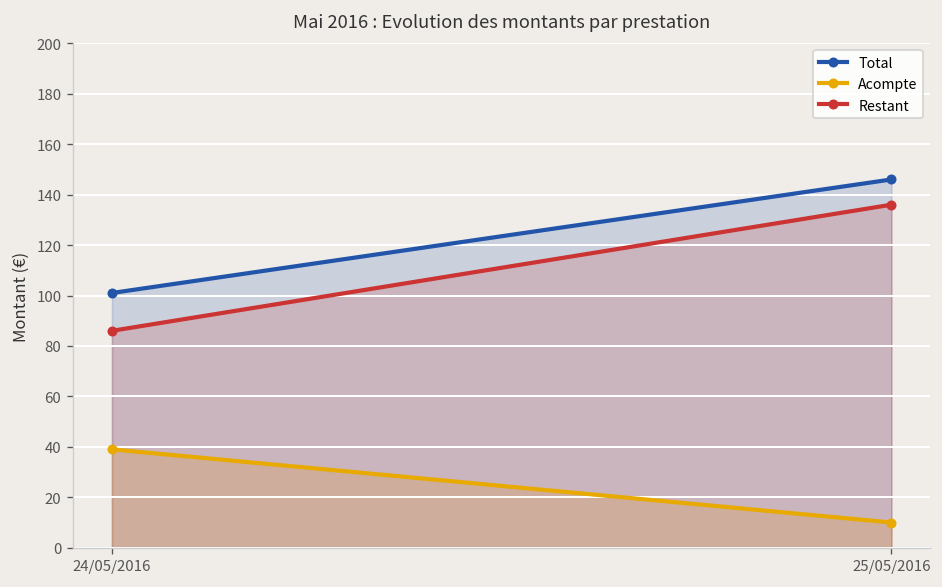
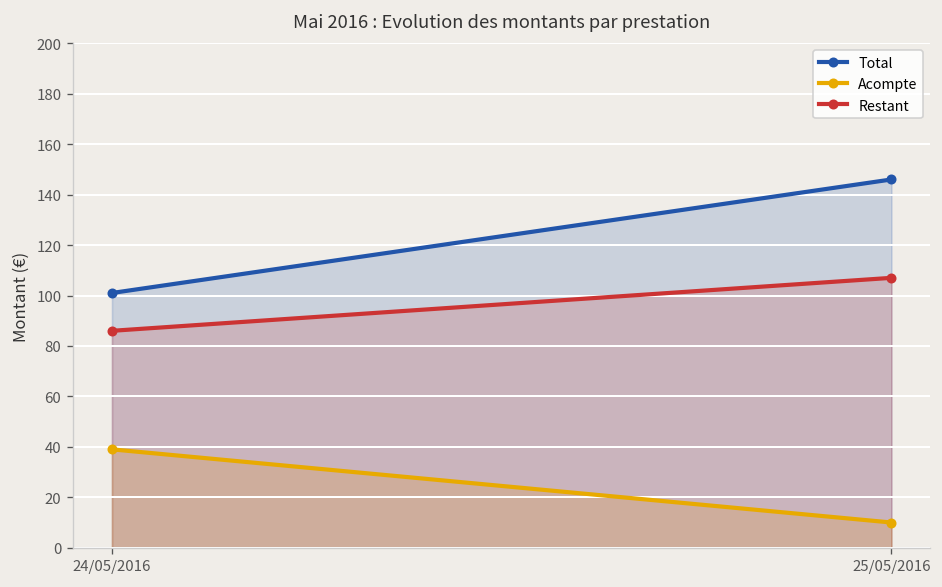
  {
    "Total": {
      "24/05/2016": 101,
      "25/05/2016": 146
    },
    "Acompte": {
      "24/05/2016": 39,
      "25/05/2016": 10
    },
    "Restant": {
      "24/05/2016": 86,
-     "25/05/2016": 136
+     "25/05/2016": 107
    }
  }
